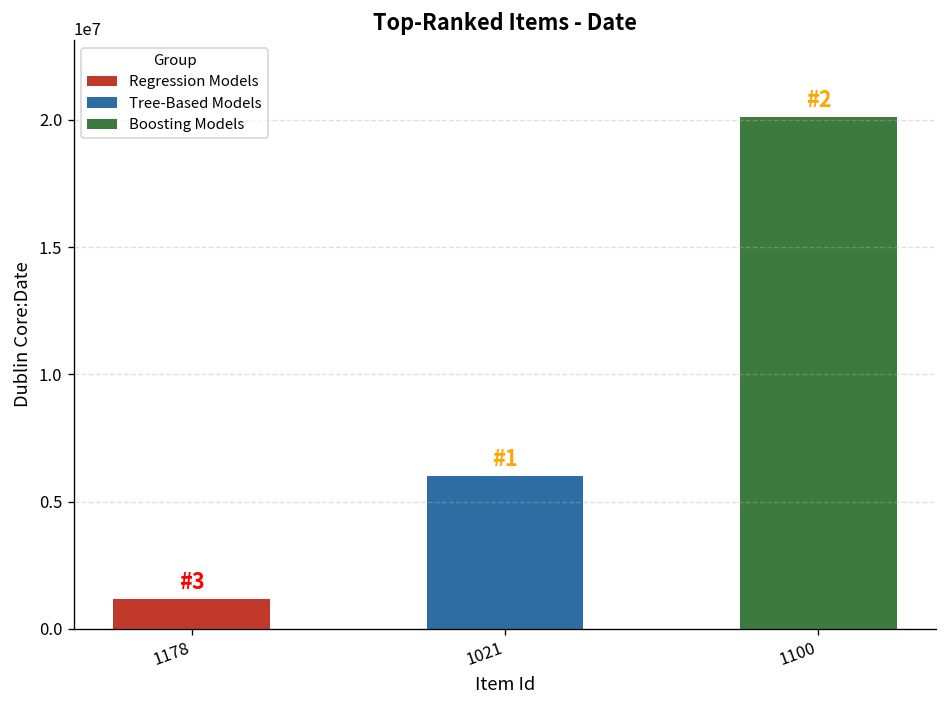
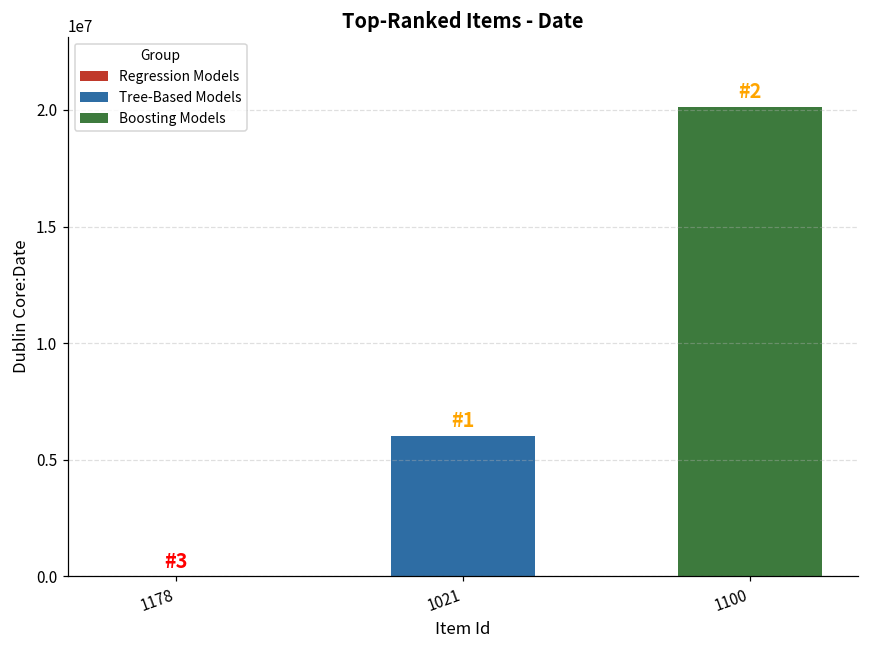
  {
-   "1178": 1200000
+   "1178": 0
  }
